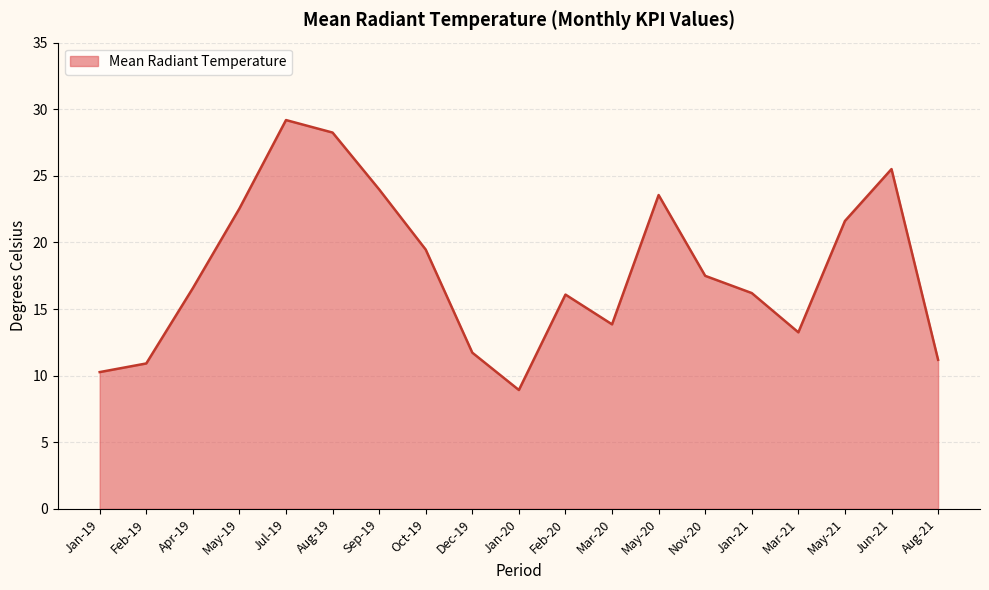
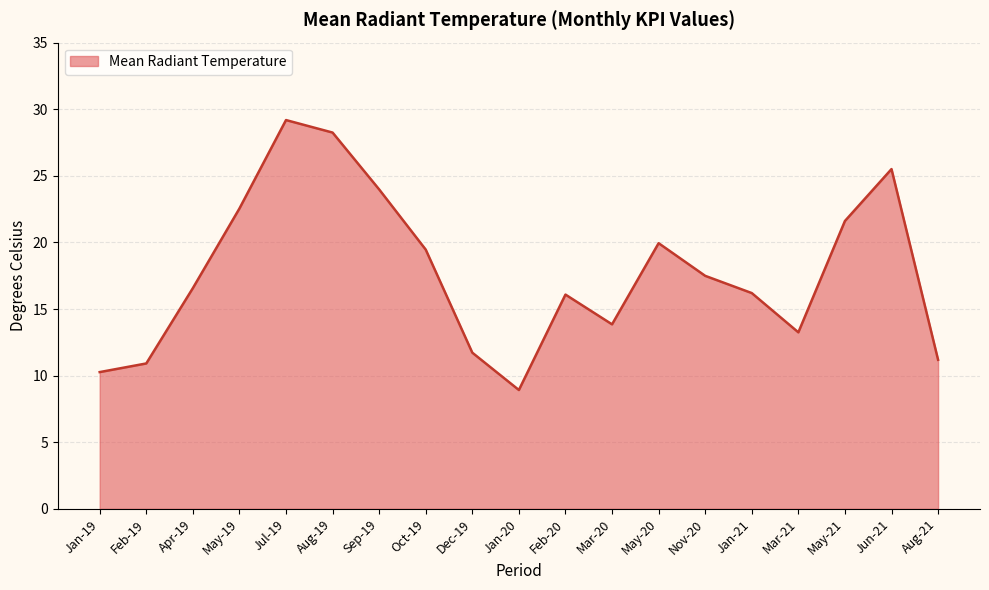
  {
    "Jan-19": 10.3,
    "Feb-19": 10.9,
    "Apr-19": 16.6,
    "May-19": 22.5,
    "Jul-19": 29.2,
    "Aug-19": 28.2,
    "Sep-19": 24.0,
    "Oct-19": 19.5,
    "Dec-19": 11.7,
    "Jan-20": 8.9,
    "Feb-20": 16.1,
    "Mar-20": 13.8,
-   "May-20": 23.6,
+   "May-20": 19.9,
    "Nov-20": 17.5,
    "Jan-21": 16.2,
    "Mar-21": 13.3,
    "May-21": 21.6,
    "Jun-21": 25.5,
    "Aug-21": 11.2
  }
